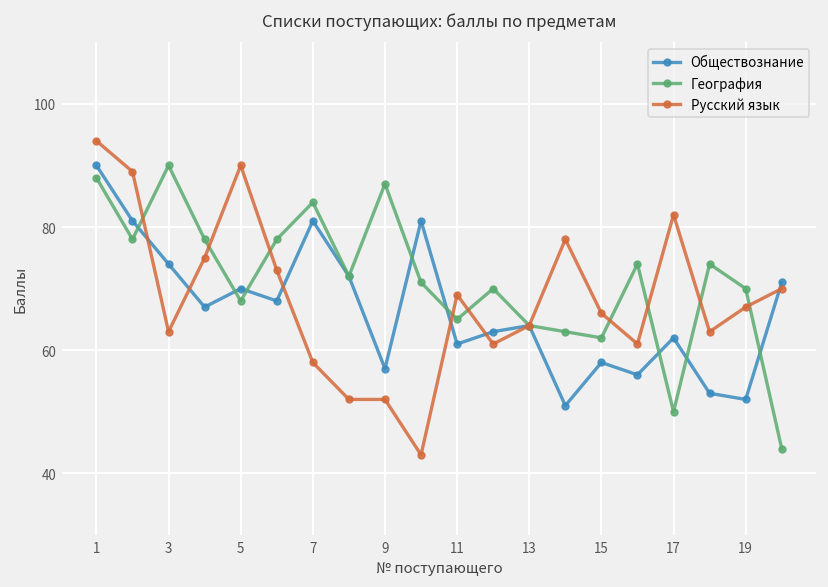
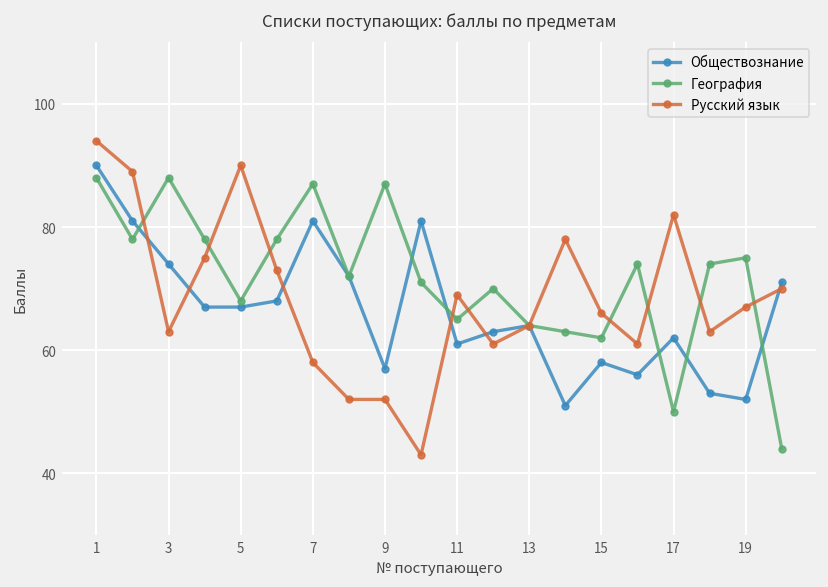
  {
    "Обществознание": {
      "1": 90,
      "3": 74,
-     "5": 70,
+     "5": 67,
      "7": 81,
      "9": 57,
      "11": 61,
      "15": 58,
      "17": 62,
      "19": 52
    },
    "География": {
      "1": 88,
-     "3": 90,
+     "3": 88,
      "5": 68,
-     "7": 84,
+     "7": 87,
      "9": 87,
      "11": 65,
      "15": 62,
      "17": 50,
-     "19": 70
+     "19": 75
    },
    "Русский язык": {
      "1": 94,
      "3": 63,
      "5": 90,
      "7": 58,
      "9": 52,
      "11": 69,
      "15": 66,
      "17": 82,
      "19": 67
    }
  }
